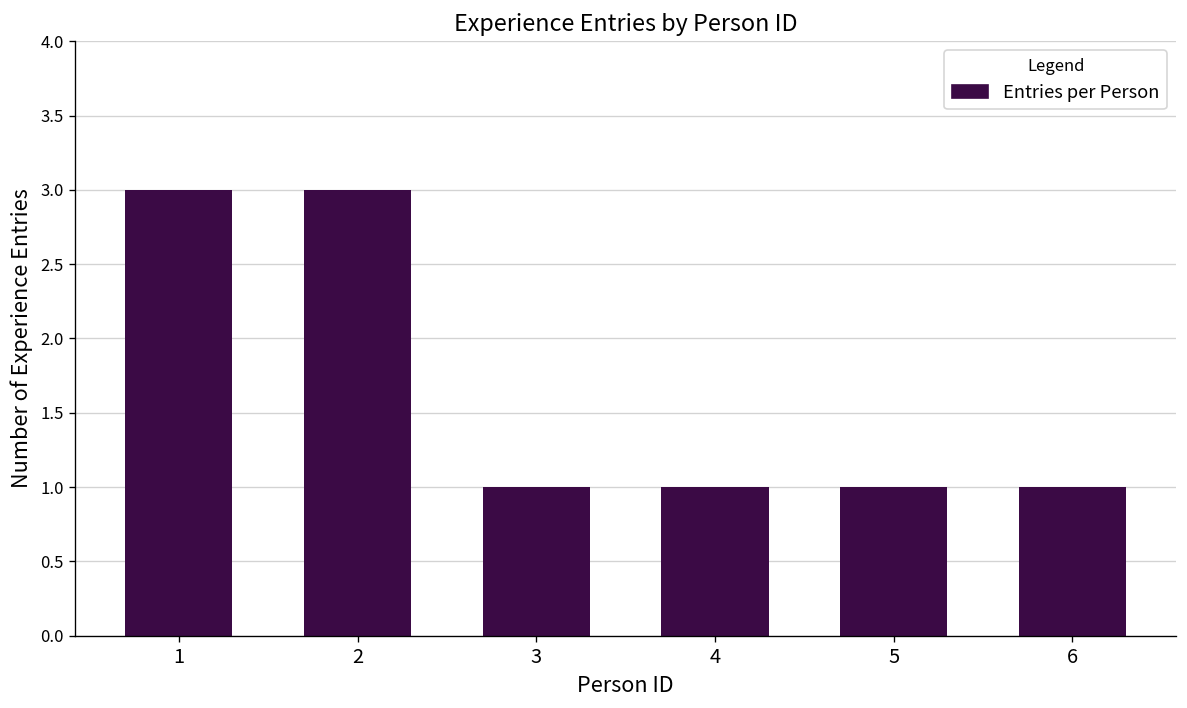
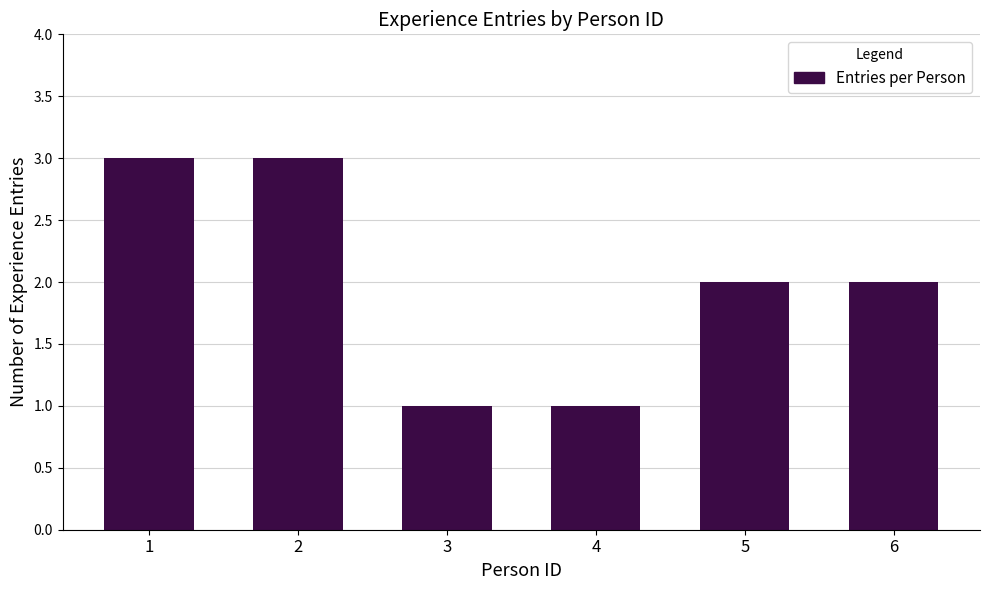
  {
    "1": 3,
    "2": 3,
    "3": 1,
    "4": 1,
-   "5": 1,
-   "6": 1
+   "5": 2,
+   "6": 2
  }
